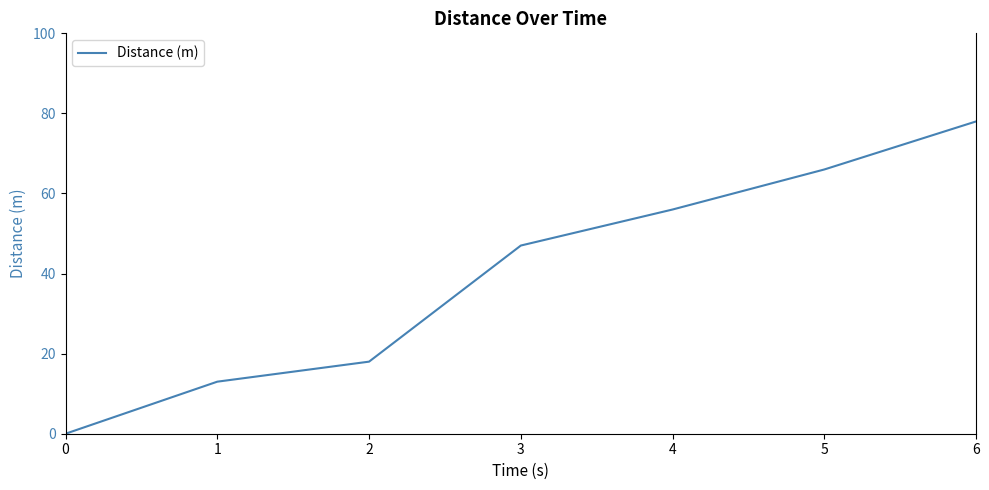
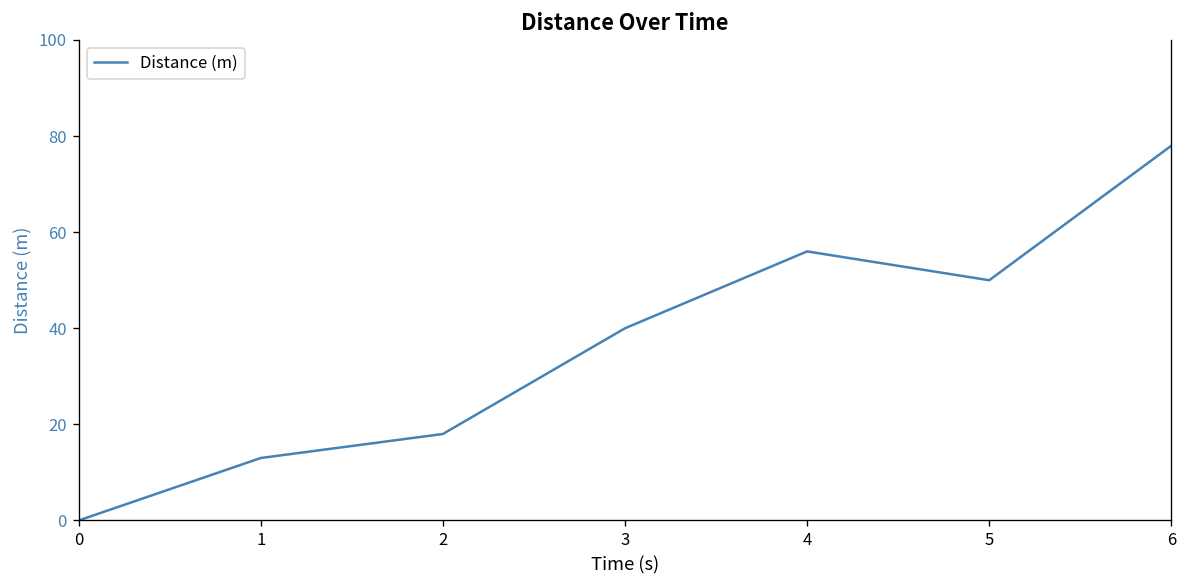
  {
    "0": 0,
    "1": 13,
    "2": 18,
-   "3": 47,
+   "3": 40,
    "4": 56,
-   "5": 66,
+   "5": 50,
    "6": 78
  }
